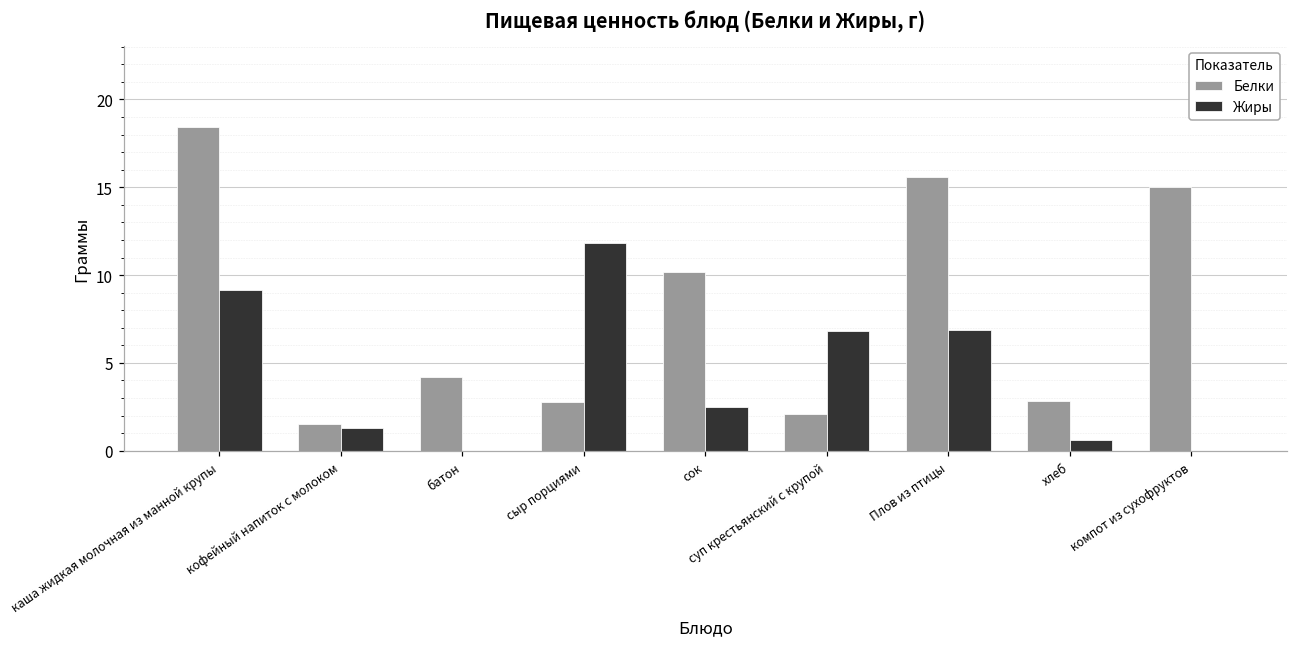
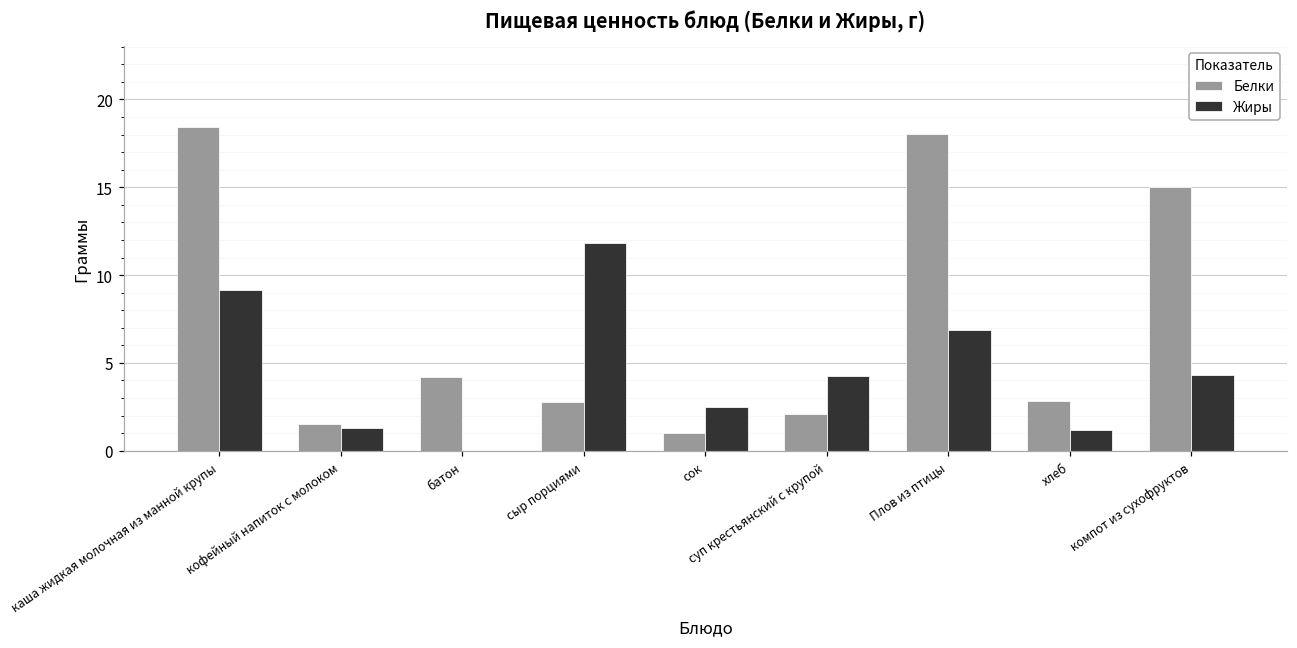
  {
    "Белки": {
      "каша жидкая молочная из манной крупы": 18.4,
      "кофейный напиток с молоком": 1.5,
      "батон": 4.2,
      "сыр порциями": 2.8,
-     "сок": 10.2,
+     "сок": 1.0,
      "суп крестьянский с крупой": 2.1,
-     "Плов из птицы": 15.6,
+     "Плов из птицы": 18.0,
      "хлеб": 2.8,
      "компот из сухофруктов": 15.0
    },
    "Жиры": {
      "каша жидкая молочная из манной крупы": 9.1,
      "кофейный напиток с молоком": 1.3,
      "батон": 0.0,
      "сыр порциями": 11.8,
      "сок": 2.5,
-     "суп крестьянский с крупой": 6.8,
+     "суп крестьянский с крупой": 4.2,
      "Плов из птицы": 6.9,
-     "хлеб": 0.6,
-     "компот из сухофруктов": 0.0
+     "хлеб": 1.2,
+     "компот из сухофруктов": 4.3
    }
  }
